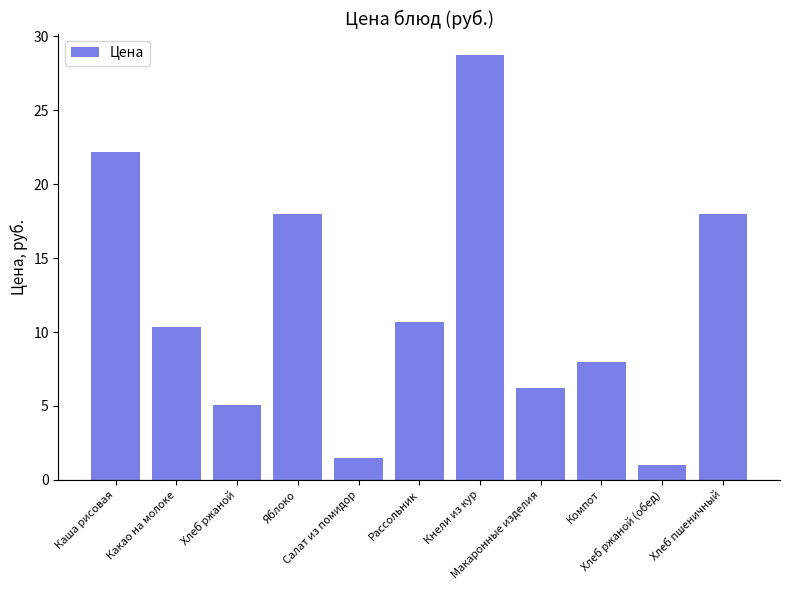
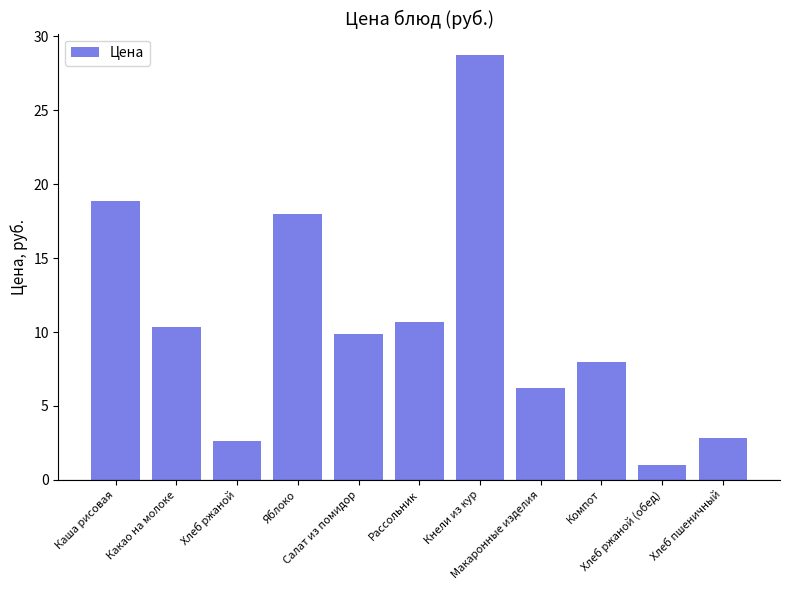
  {
-   "Каша рисовая": 22.2,
+   "Каша рисовая": 18.8,
    "Какао на молоке": 10.4,
-   "Хлеб ржаной": 5.1,
+   "Хлеб ржаной": 2.6,
    "Яблоко": 18.0,
-   "Салат из помидор": 1.5,
+   "Салат из помидор": 9.8,
    "Рассольник": 10.7,
    "Кнели из кур": 28.8,
    "Макаронные изделия": 6.2,
    "Компот": 8.0,
    "Хлеб ржаной (обед)": 1.0,
-   "Хлеб пшеничный": 18.0
+   "Хлеб пшеничный": 2.8
  }
